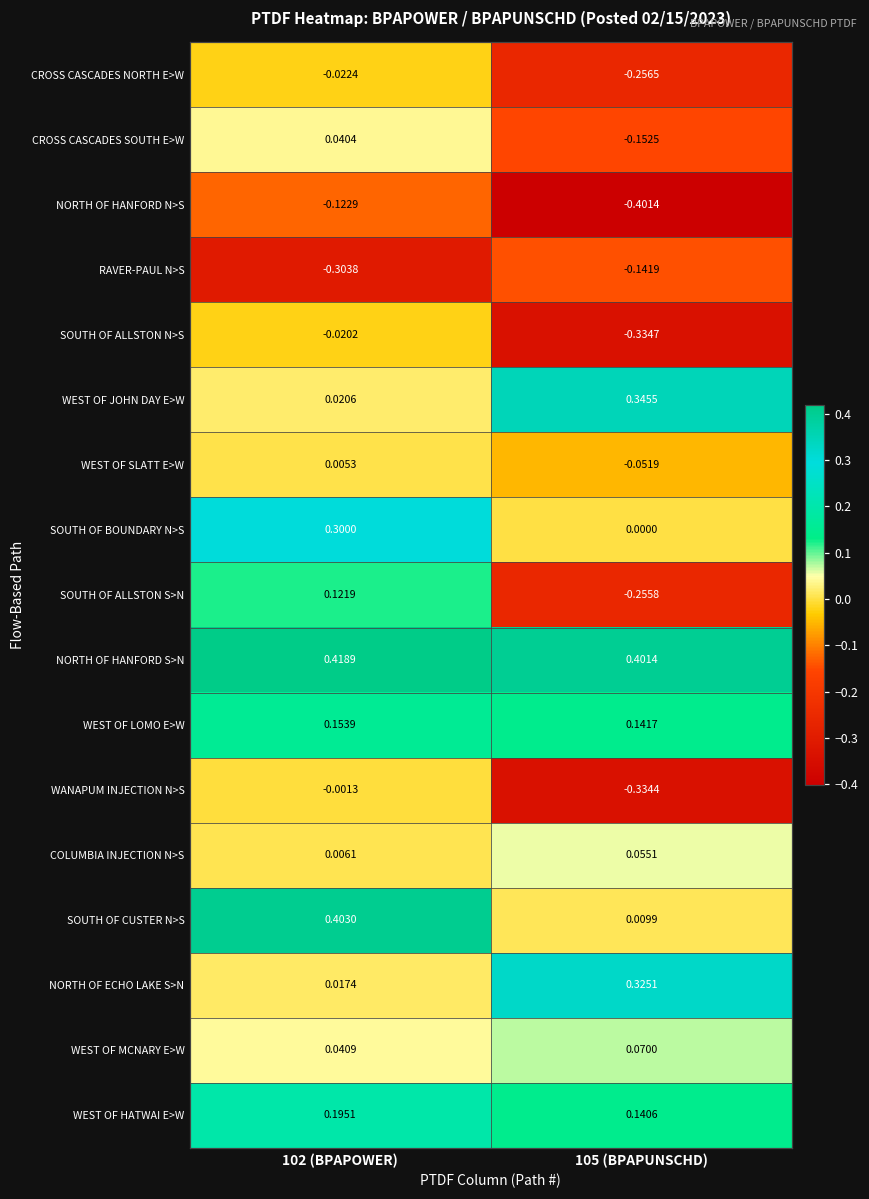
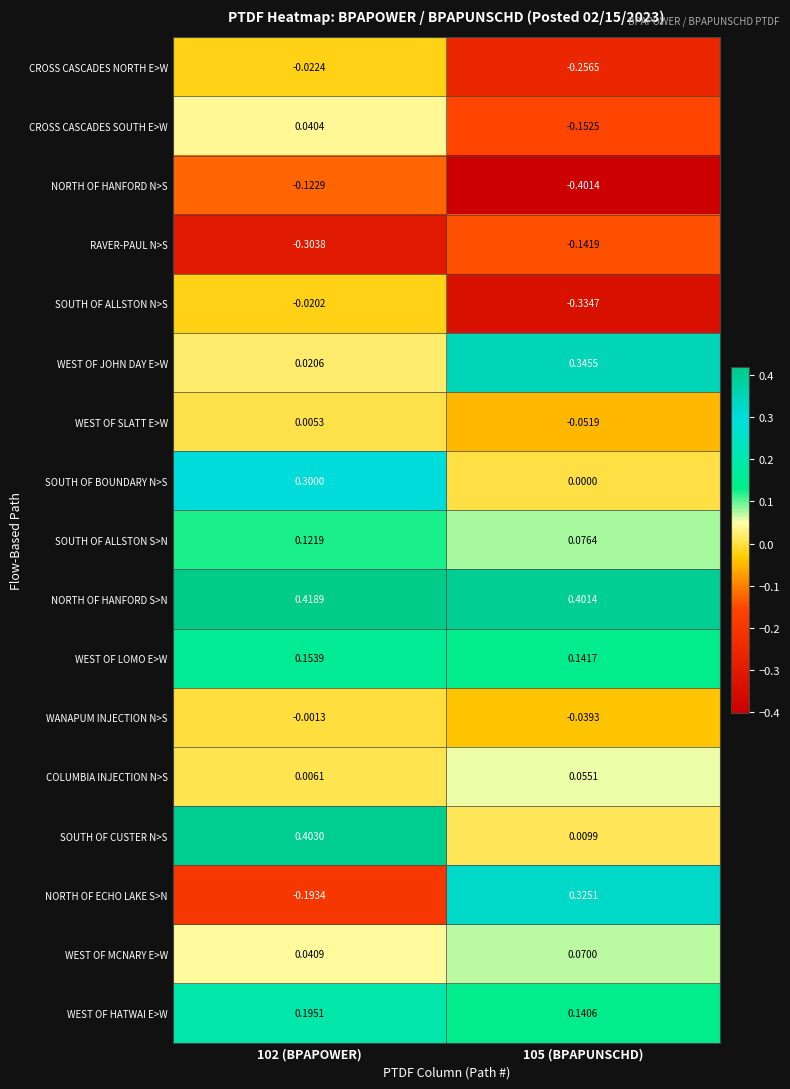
  {
    "CROSS CASCADES NORTH E>W": {
      "102 (BPAPOWER)": -0.0224,
      "105 (BPAPUNSCHD)": -0.2565
    },
    "CROSS CASCADES SOUTH E>W": {
      "102 (BPAPOWER)": 0.0404,
      "105 (BPAPUNSCHD)": -0.1525
    },
    "NORTH OF HANFORD N>S": {
      "102 (BPAPOWER)": -0.1229,
      "105 (BPAPUNSCHD)": -0.4014
    },
    "RAVER-PAUL N>S": {
      "102 (BPAPOWER)": -0.3038,
      "105 (BPAPUNSCHD)": -0.1419
    },
    "SOUTH OF ALLSTON N>S": {
      "102 (BPAPOWER)": -0.0202,
      "105 (BPAPUNSCHD)": -0.3347
    },
    "WEST OF JOHN DAY E>W": {
      "102 (BPAPOWER)": 0.0206,
      "105 (BPAPUNSCHD)": 0.3455
    },
    "WEST OF SLATT E>W": {
      "102 (BPAPOWER)": 0.0053,
      "105 (BPAPUNSCHD)": -0.0519
    },
    "SOUTH OF BOUNDARY N>S": {
      "102 (BPAPOWER)": 0.3000,
      "105 (BPAPUNSCHD)": 0.0000
    },
    "SOUTH OF ALLSTON S>N": {
      "102 (BPAPOWER)": 0.1219,
-     "105 (BPAPUNSCHD)": -0.2558
+     "105 (BPAPUNSCHD)": 0.0764
    },
    "NORTH OF HANFORD S>N": {
      "102 (BPAPOWER)": 0.4189,
      "105 (BPAPUNSCHD)": 0.4014
    },
    "WEST OF LOMO E>W": {
      "102 (BPAPOWER)": 0.1539,
      "105 (BPAPUNSCHD)": 0.1417
    },
    "WANAPUM INJECTION N>S": {
      "102 (BPAPOWER)": -0.0013,
-     "105 (BPAPUNSCHD)": -0.3344
+     "105 (BPAPUNSCHD)": -0.0393
    },
    "COLUMBIA INJECTION N>S": {
      "102 (BPAPOWER)": 0.0061,
      "105 (BPAPUNSCHD)": 0.0551
    },
    "SOUTH OF CUSTER N>S": {
      "102 (BPAPOWER)": 0.4030,
      "105 (BPAPUNSCHD)": 0.0099
    },
    "NORTH OF ECHO LAKE S>N": {
-     "102 (BPAPOWER)": 0.0174,
+     "102 (BPAPOWER)": -0.1934,
      "105 (BPAPUNSCHD)": 0.3251
    },
    "WEST OF MCNARY E>W": {
      "102 (BPAPOWER)": 0.0409,
      "105 (BPAPUNSCHD)": 0.0700
    },
    "WEST OF HATWAI E>W": {
      "102 (BPAPOWER)": 0.1951,
      "105 (BPAPUNSCHD)": 0.1406
    }
  }
